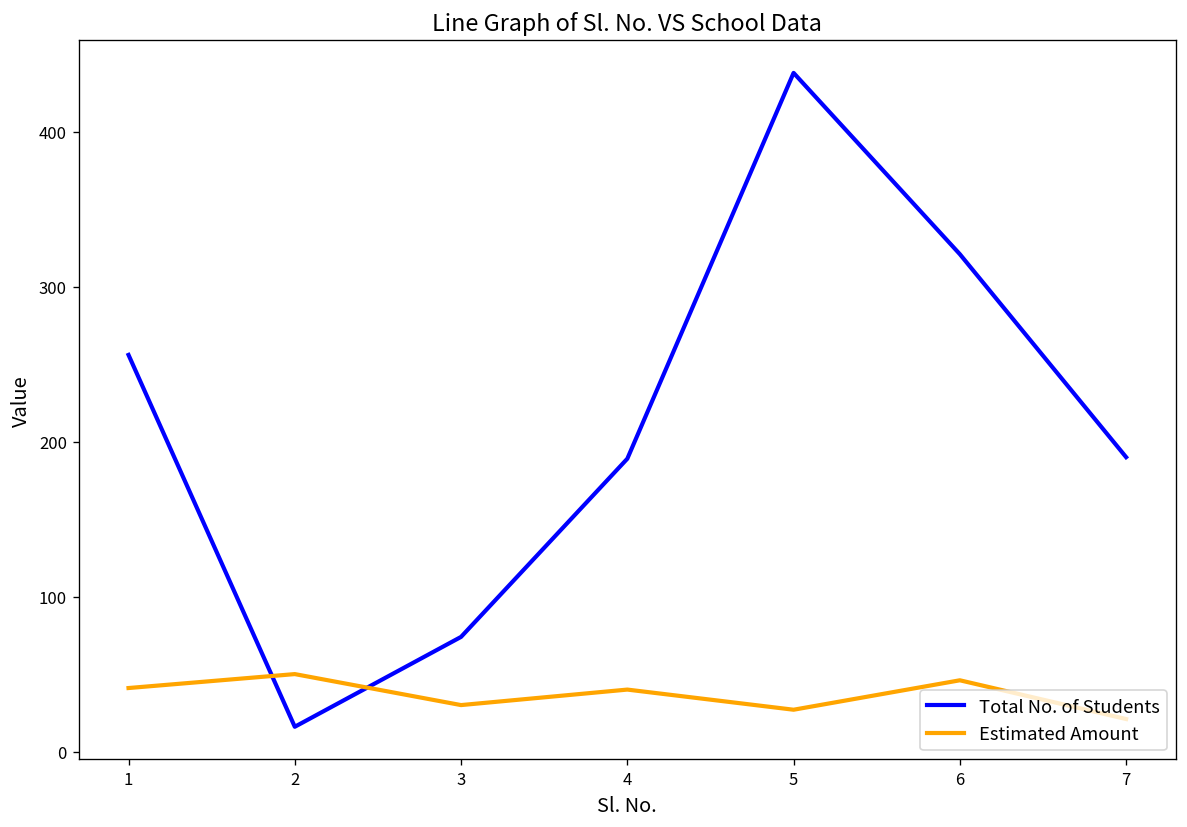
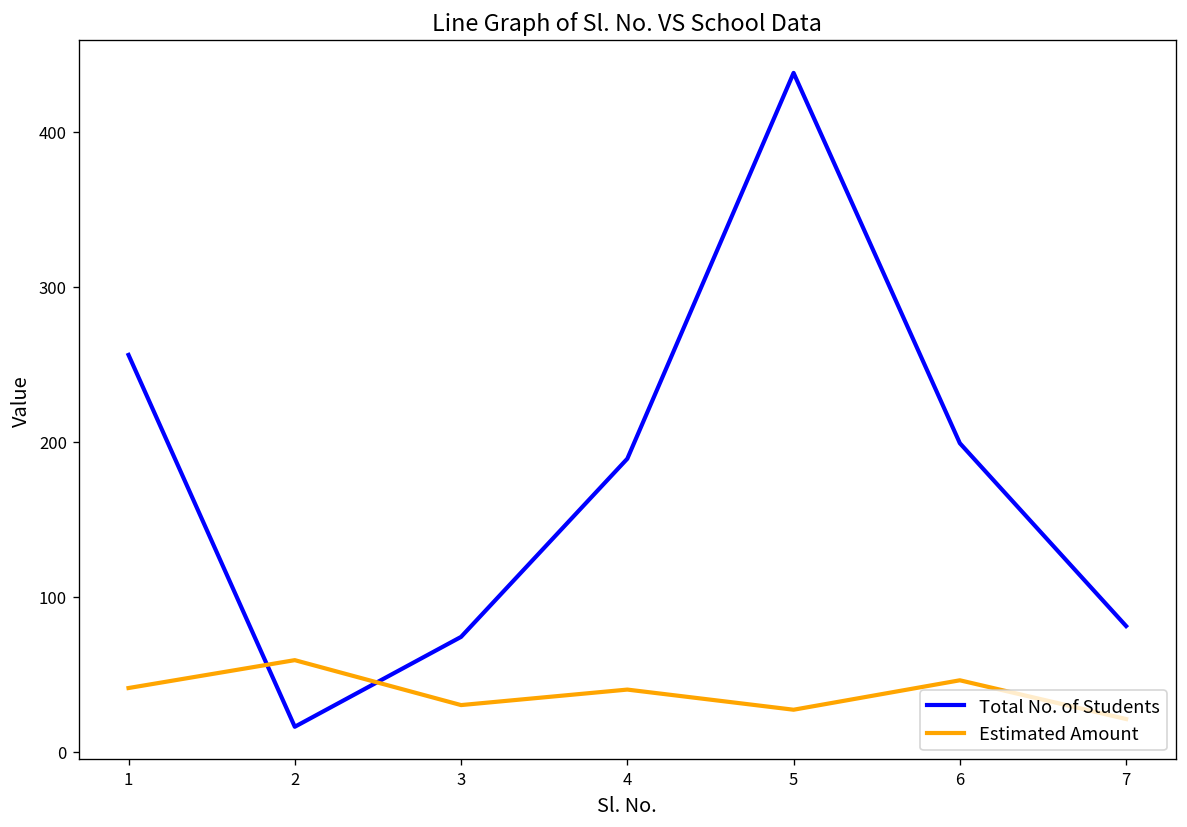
  {
    "Total No. of Students": {
      "1": 256,
      "2": 16,
      "3": 74,
      "4": 189,
      "5": 438,
-     "6": 321,
-     "7": 190
+     "6": 199,
+     "7": 81
    },
    "Estimated Amount": {
      "1": 41,
-     "2": 50,
+     "2": 59,
      "3": 30,
      "4": 40,
      "5": 27,
      "6": 46
    }
  }
